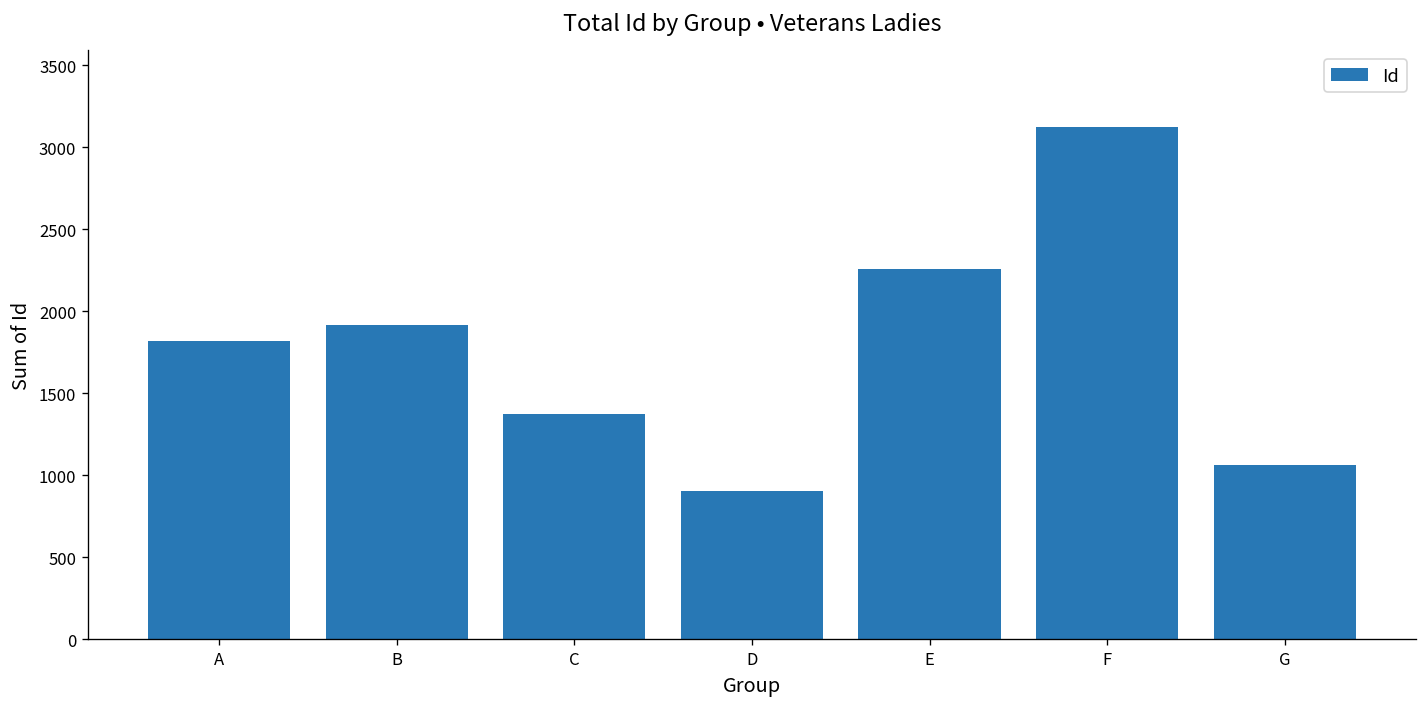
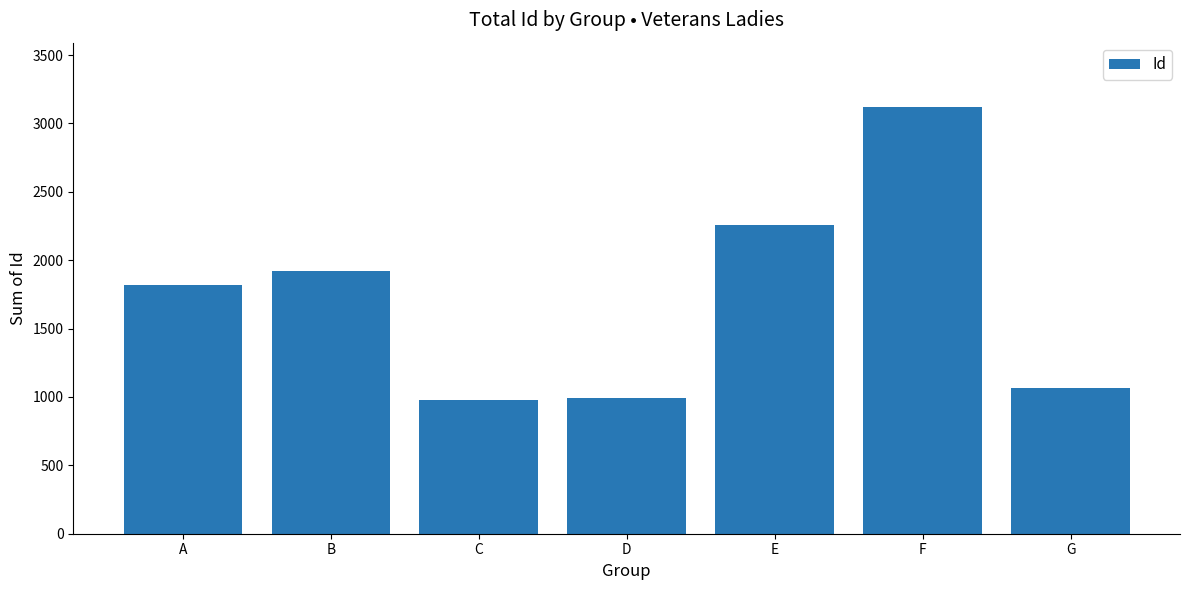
  {
    "A": 1820,
    "B": 1920,
-   "C": 1370,
-   "D": 900,
+   "C": 980,
+   "D": 990,
    "E": 2260,
    "F": 3120,
    "G": 1070
  }
